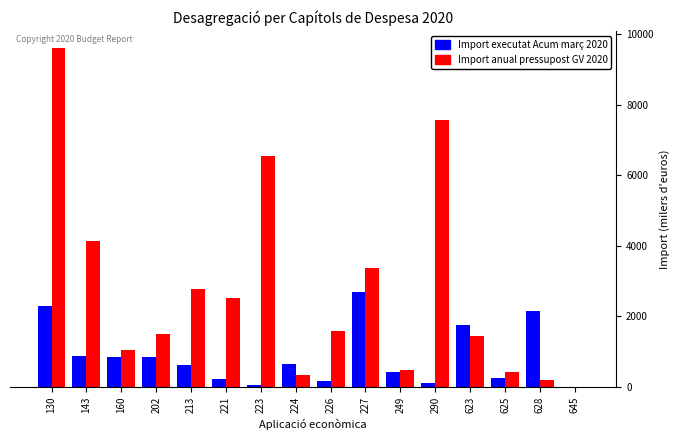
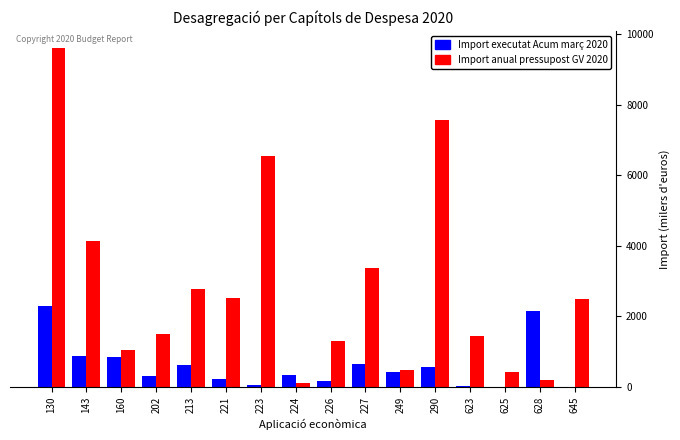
  {
    "Import executat Acum març 2020": {
      "130": 2300,
      "143": 900,
      "160": 800,
-     "202": 800,
+     "202": 300,
      "213": 600,
      "221": 200,
-     "224": 600,
+     "224": 300,
      "226": 200,
-     "227": 2700,
+     "227": 600,
      "249": 400,
-     "290": 100,
-     "623": 1800,
-     "625": 200,
+     "290": 600,
+     "623": 0,
+     "625": 0,
      "628": 2100
    },
    "Import anual pressupost GV 2020": {
      "143": 4100,
      "160": 1000,
      "202": 1500,
      "213": 2800,
      "221": 2500,
      "223": 6500,
-     "224": 300,
-     "226": 1600,
+     "224": 100,
+     "226": 1300,
      "227": 3400,
      "249": 500,
      "290": 7600,
      "623": 1500,
      "625": 400,
      "628": 200,
-     "645": 0
+     "645": 2500
    }
  }
